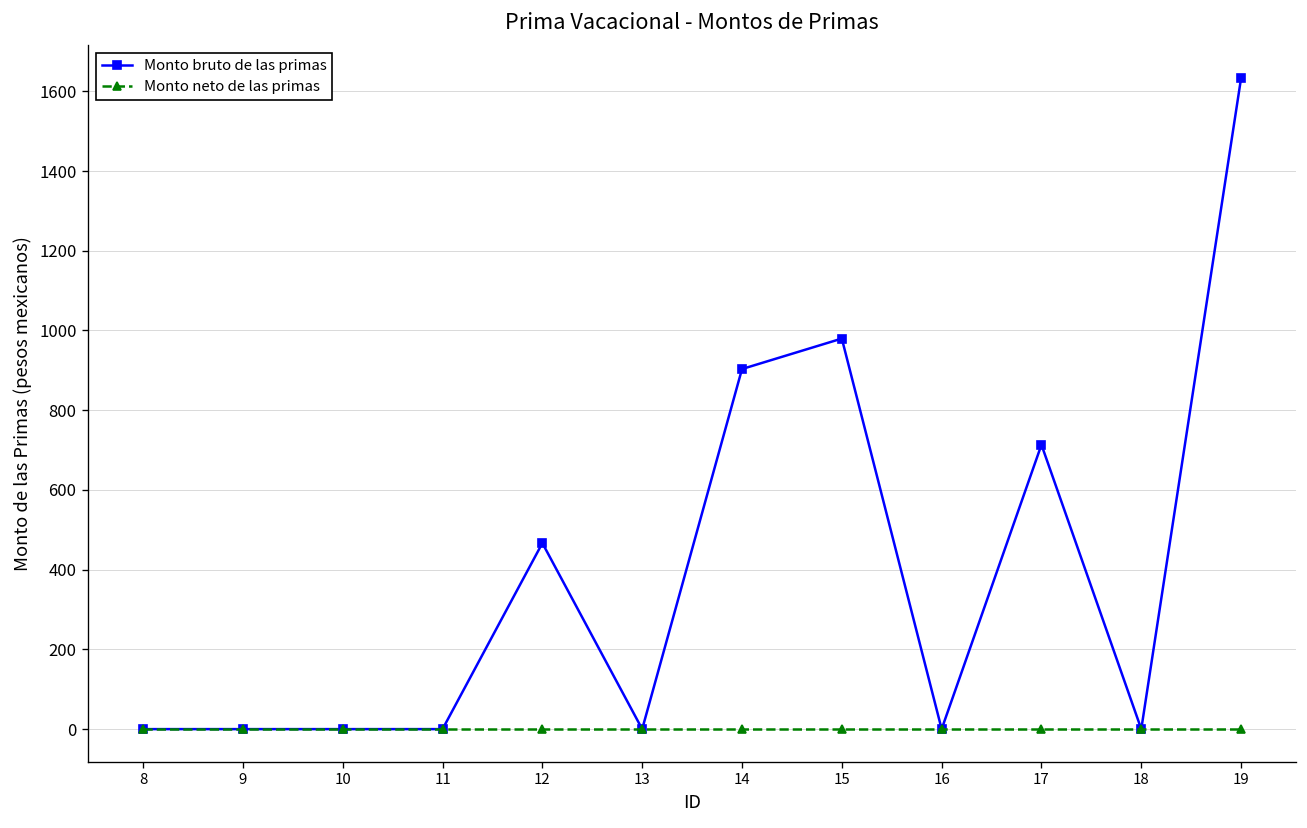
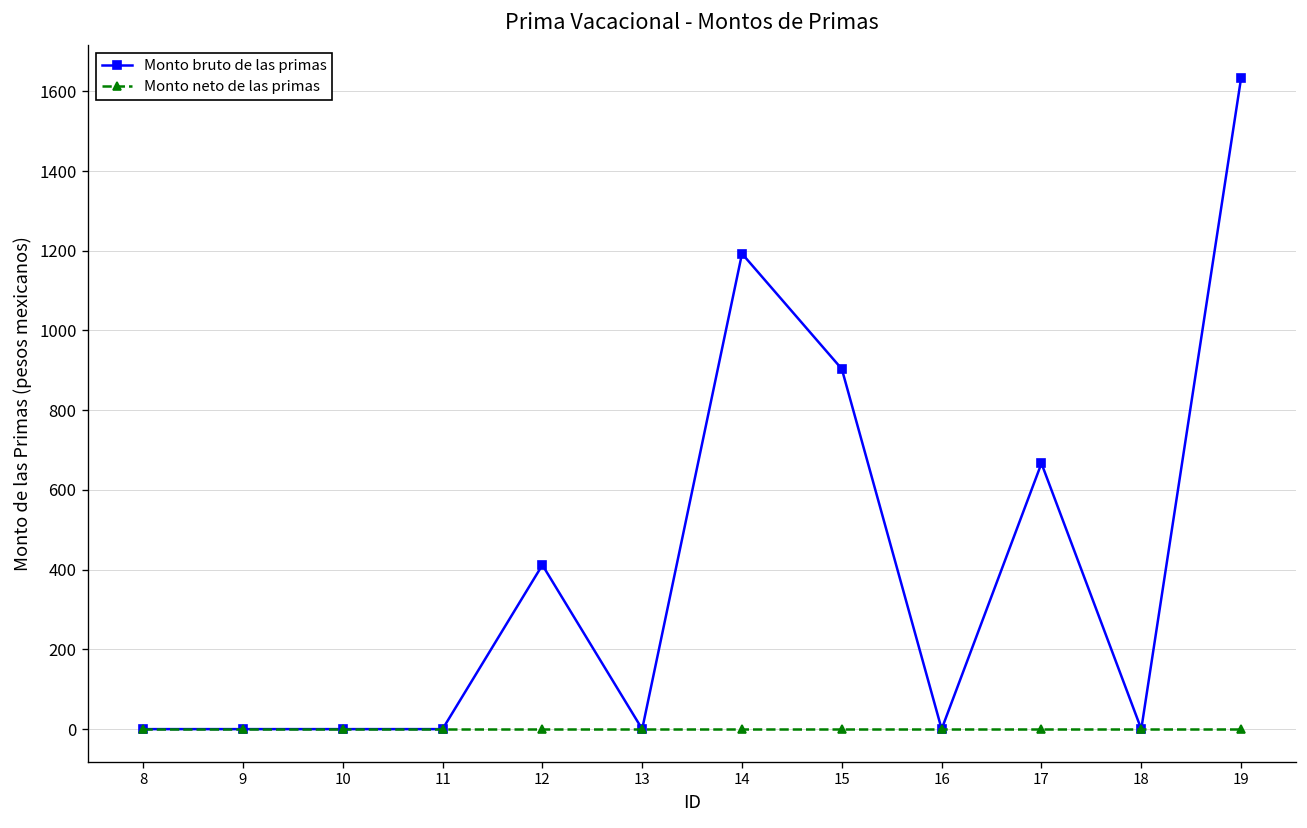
  {
    "Monto bruto de las primas": {
-     "12": 470,
-     "14": 900,
-     "15": 980,
-     "17": 710,
+     "12": 410,
+     "14": 1190,
+     "15": 900,
+     "17": 670,
      "19": 1630
    },
    "Monto neto de las primas": {
      "12": 0,
      "14": 0,
      "15": 0,
      "17": 0,
      "19": 0
    }
  }
